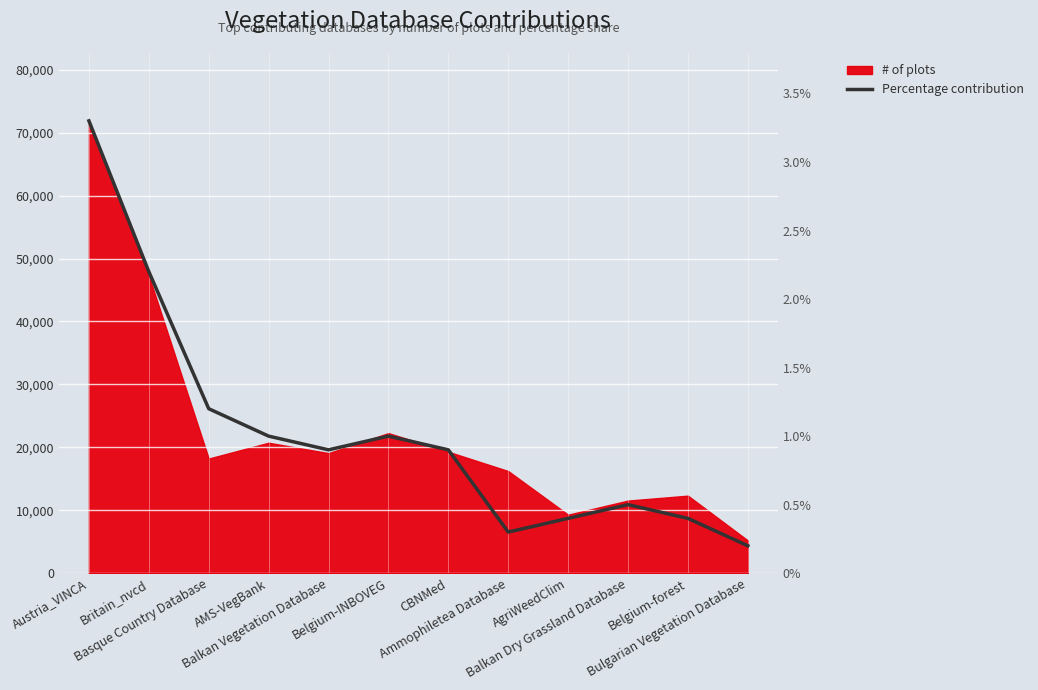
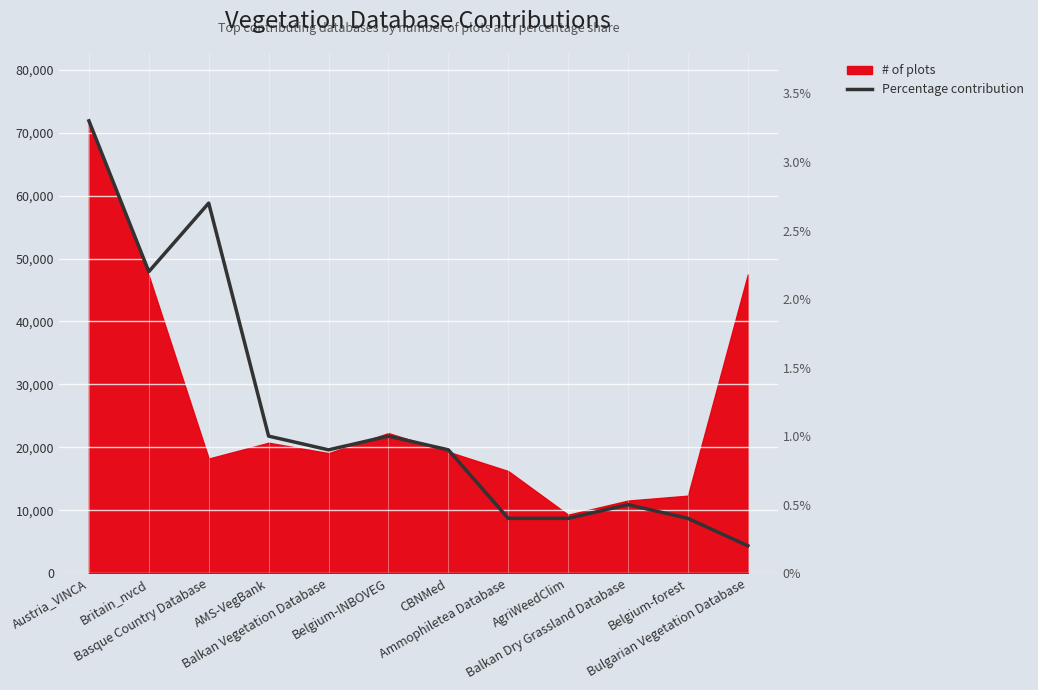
  {
    "Percentage contribution": {
      "Britain_nvcd": "48,000",
-     "Basque Country Database": "26,000",
+     "Basque Country Database": "59,000",
      "AMS-VegBank": "22,000",
      "Balkan Vegetation Database": "20,000",
      "Belgium-INBOVEG": "22,000",
-     "Ammophiletea Database": "7,000",
+     "Ammophiletea Database": "9,000",
      "AgriWeedClim": "9,000",
      "Balkan Dry Grassland Database": "11,000",
      "Belgium-forest": "9,000",
      "Bulgarian Vegetation Database": "4,000"
    },
    "# of plots": {
      "Britain_nvcd": "47,000",
      "Basque Country Database": "18,000",
      "AMS-VegBank": "21,000",
      "Balkan Vegetation Database": "19,000",
      "Belgium-INBOVEG": "22,000",
      "Ammophiletea Database": "16,000",
      "AgriWeedClim": "9,000",
      "Balkan Dry Grassland Database": "12,000",
      "Belgium-forest": "12,000",
-     "Bulgarian Vegetation Database": "5,000"
+     "Bulgarian Vegetation Database": "47,000"
    }
  }
